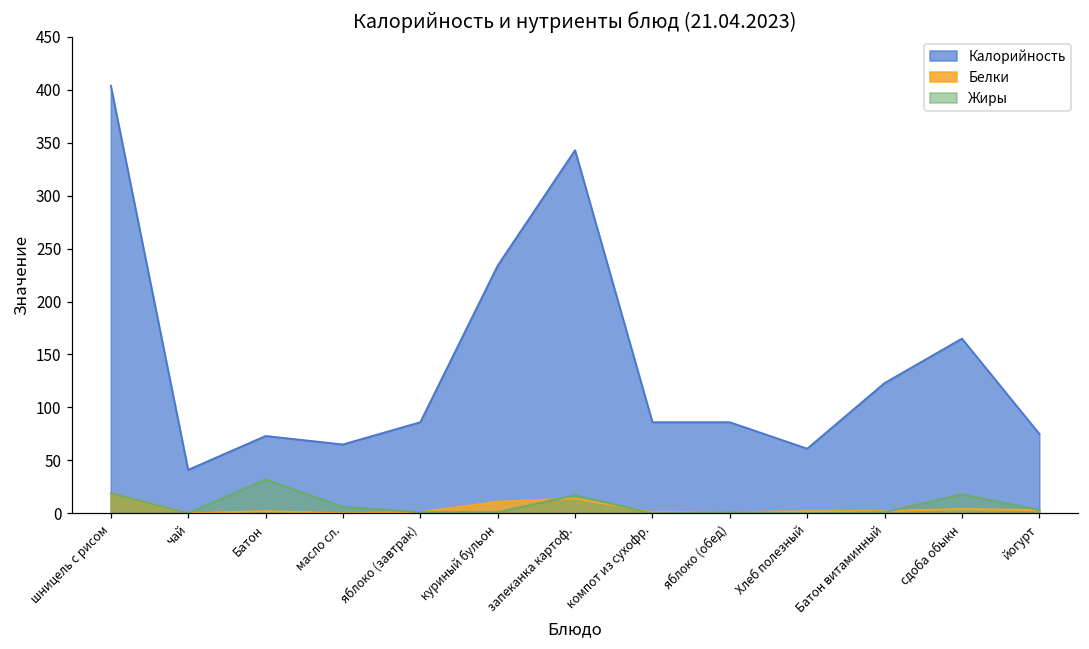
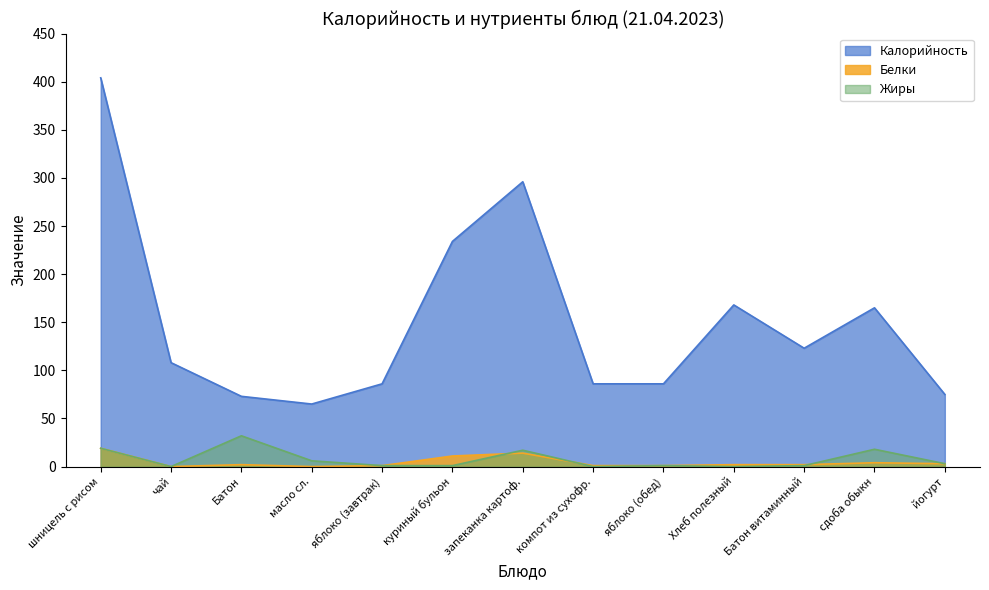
  {
    "Калорийность": {
      "шницель с рисом": 400,
-     "чай": 40,
+     "чай": 110,
      "Батон": 70,
      "масло сл.": 70,
      "яблоко (завтрак)": 90,
      "куриный бульон": 230,
-     "запеканка картоф.": 340,
+     "запеканка картоф.": 300,
      "компот из сухофр.": 90,
      "яблоко (обед)": 90,
-     "Хлеб полезный": 60,
+     "Хлеб полезный": 170,
      "Батон витаминный": 120,
      "сдоба обыкн": 170,
      "йогурт": 80
    },
    "Белки": {
      "Батон": 0,
      "масло сл.": 0,
      "куриный бульон": 10,
      "запеканка картоф.": 10,
      "сдоба обыкн": 0
    },
    "Жиры": {
      "Батон": 30,
      "масло сл.": 10,
      "куриный бульон": 0,
      "запеканка картоф.": 20,
      "сдоба обыкн": 20
    }
  }
